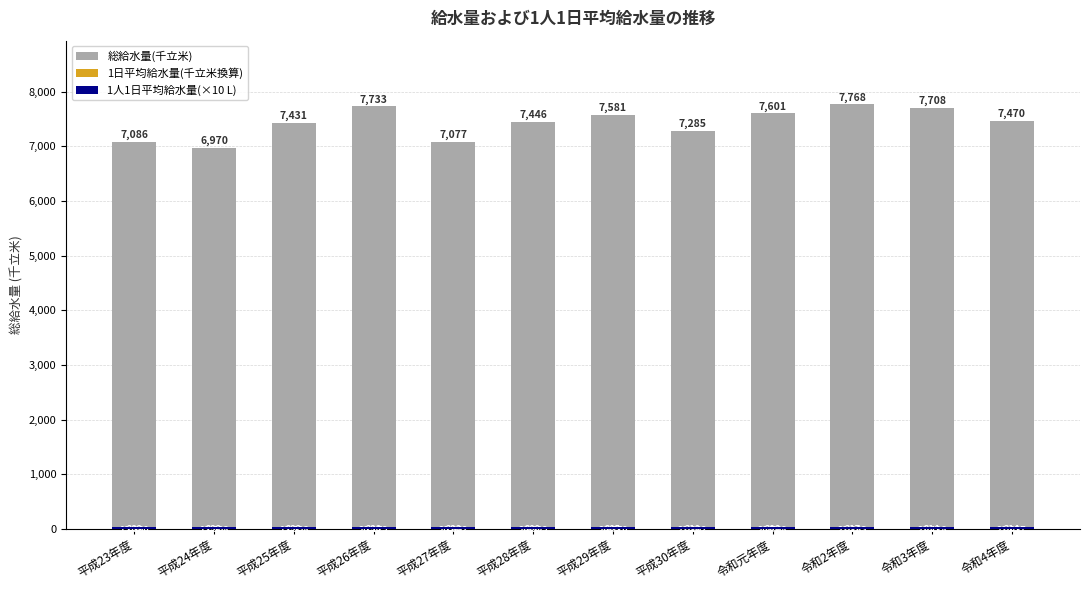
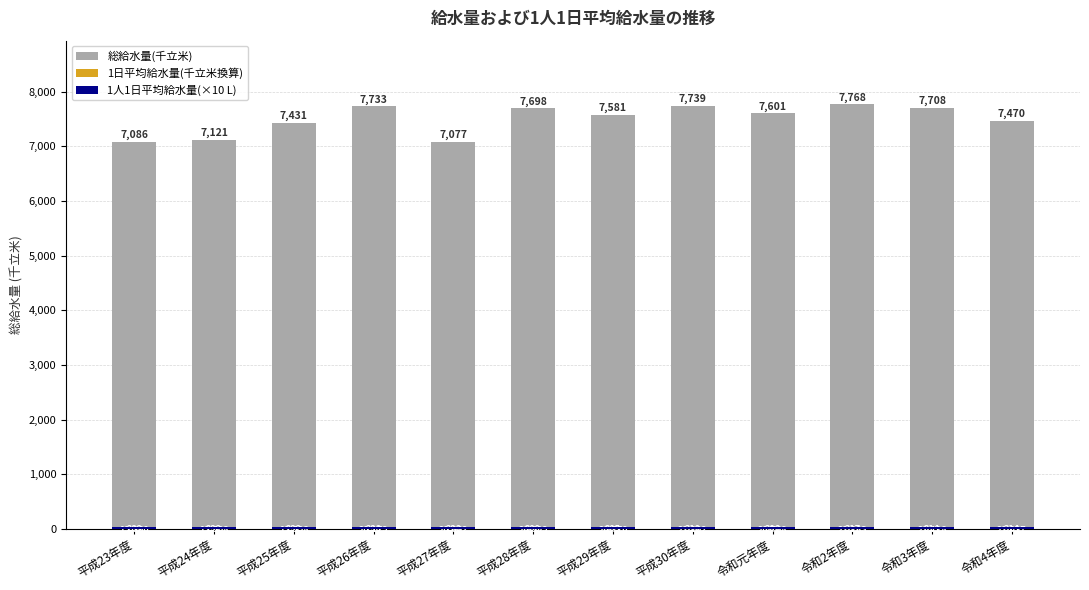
  {
    "総給水量(千立米)": {
      "平成23年度": "7,086",
-     "平成24年度": "6,970",
+     "平成24年度": "7,121",
      "平成25年度": "7,431",
      "平成26年度": "7,733",
      "平成27年度": "7,077",
-     "平成28年度": "7,446",
+     "平成28年度": "7,698",
      "平成29年度": "7,581",
-     "平成30年度": "7,285",
+     "平成30年度": "7,739",
      "令和元年度": "7,601",
      "令和2年度": "7,768",
      "令和3年度": "7,708",
      "令和4年度": "7,470"
    }
  }
